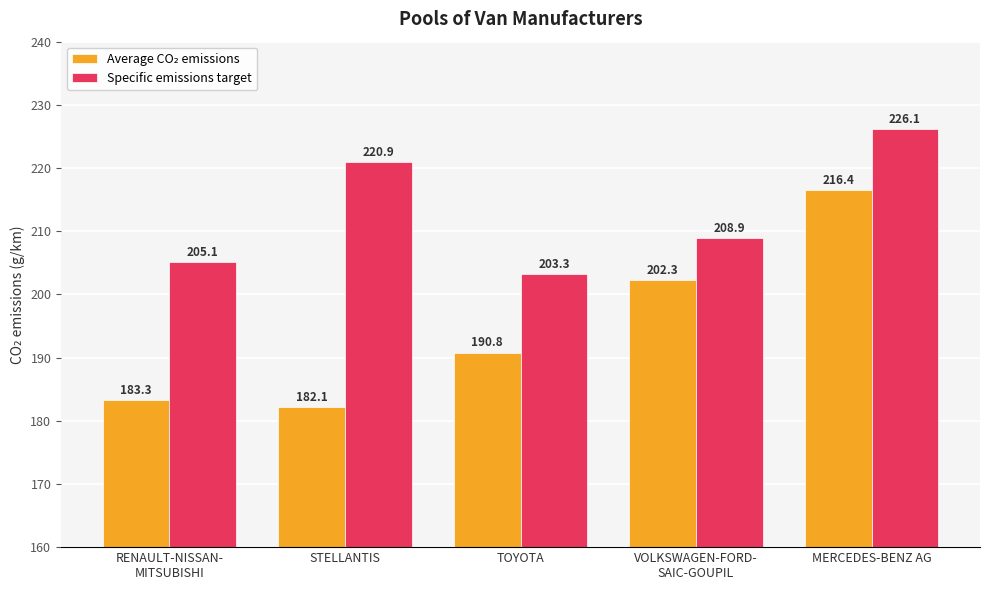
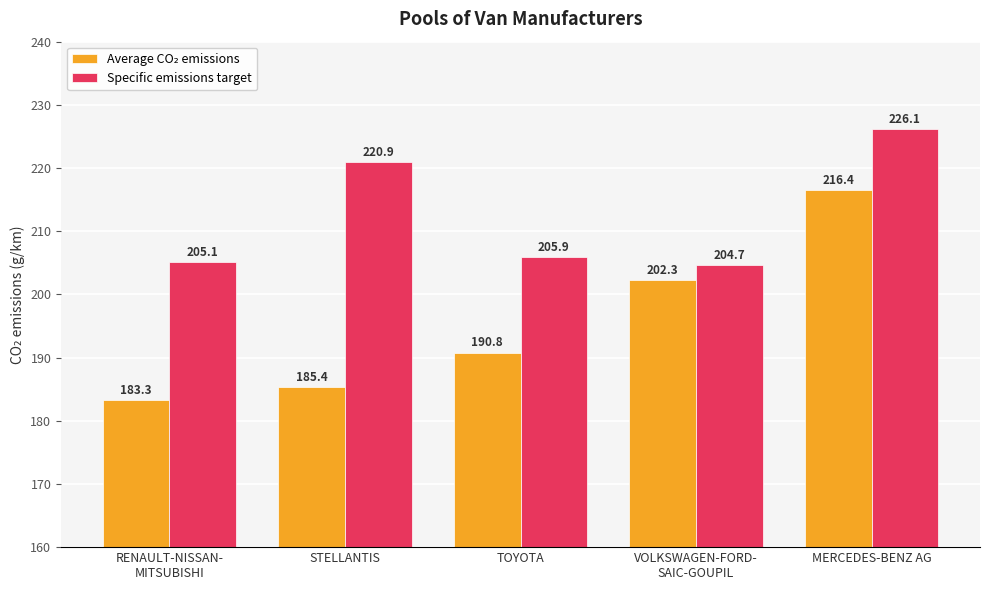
  {
    "Average CO₂ emissions": {
      "RENAULT-NISSAN- MITSUBISHI": 183.3,
-     "STELLANTIS": 182.1,
+     "STELLANTIS": 185.4,
      "TOYOTA": 190.8,
      "VOLKSWAGEN-FORD- SAIC-GOUPIL": 202.3,
      "MERCEDES-BENZ AG": 216.4
    },
    "Specific emissions target": {
      "RENAULT-NISSAN- MITSUBISHI": 205.1,
      "STELLANTIS": 220.9,
-     "TOYOTA": 203.3,
-     "VOLKSWAGEN-FORD- SAIC-GOUPIL": 208.9,
+     "TOYOTA": 205.9,
+     "VOLKSWAGEN-FORD- SAIC-GOUPIL": 204.7,
      "MERCEDES-BENZ AG": 226.1
    }
  }
